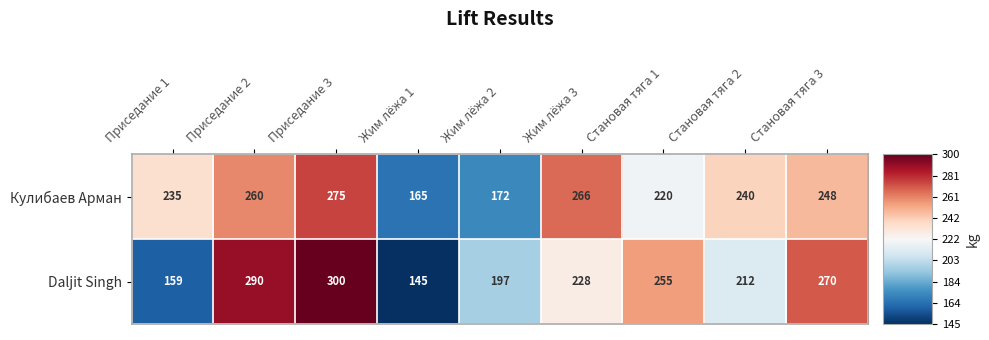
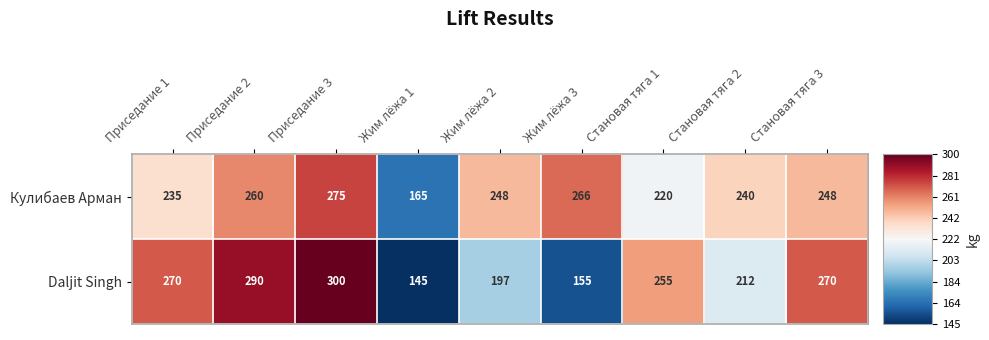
  {
    "Кулибаев Арман": {
      "Приседание 1": 235,
      "Приседание 2": 260,
      "Приседание 3": 275,
      "Жим лёжа 1": 165,
-     "Жим лёжа 2": 172,
+     "Жим лёжа 2": 248,
      "Жим лёжа 3": 266,
      "Становая тяга 1": 220,
      "Становая тяга 2": 240,
      "Становая тяга 3": 248
    },
    "Daljit Singh": {
-     "Приседание 1": 159,
+     "Приседание 1": 270,
      "Приседание 2": 290,
      "Приседание 3": 300,
      "Жим лёжа 1": 145,
      "Жим лёжа 2": 197,
-     "Жим лёжа 3": 228,
+     "Жим лёжа 3": 155,
      "Становая тяга 1": 255,
      "Становая тяга 2": 212,
      "Становая тяга 3": 270
    }
  }
